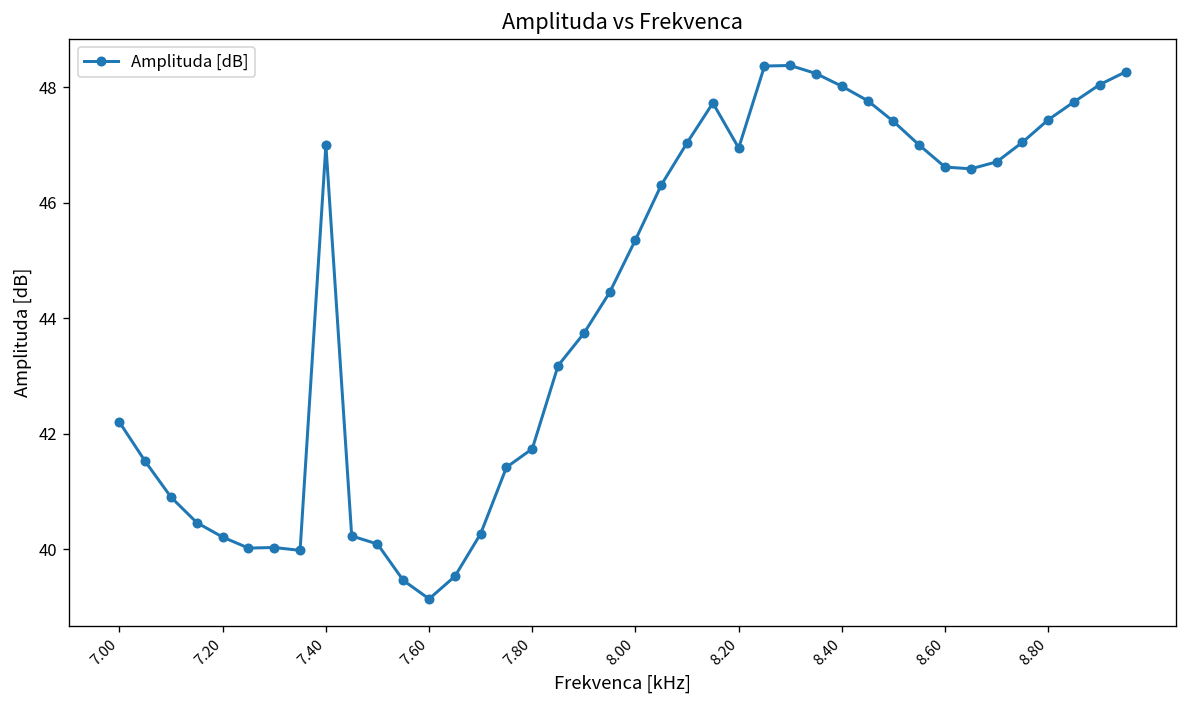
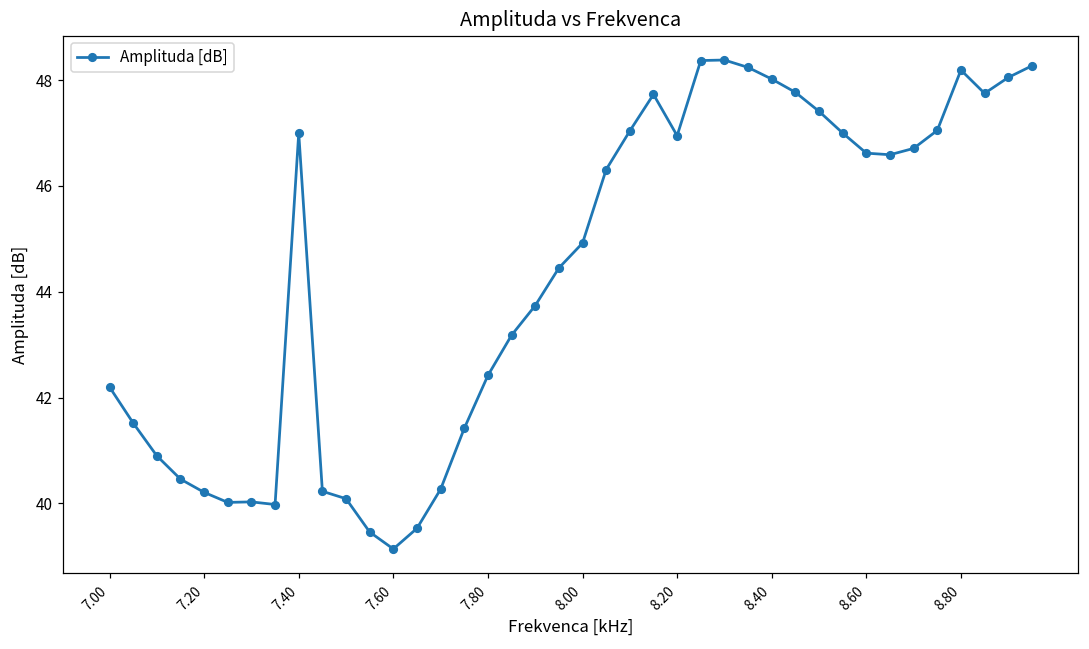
  {
    "7.00": 42.2,
    "7.20": 40.2,
    "7.40": 47.0,
    "7.60": 39.1,
-   "7.80": 41.7,
-   "8.00": 45.4,
+   "7.80": 42.4,
+   "8.00": 44.9,
    "8.20": 47.0,
    "8.40": 48.0,
    "8.60": 46.6,
-   "8.80": 47.4
+   "8.80": 48.2
  }
